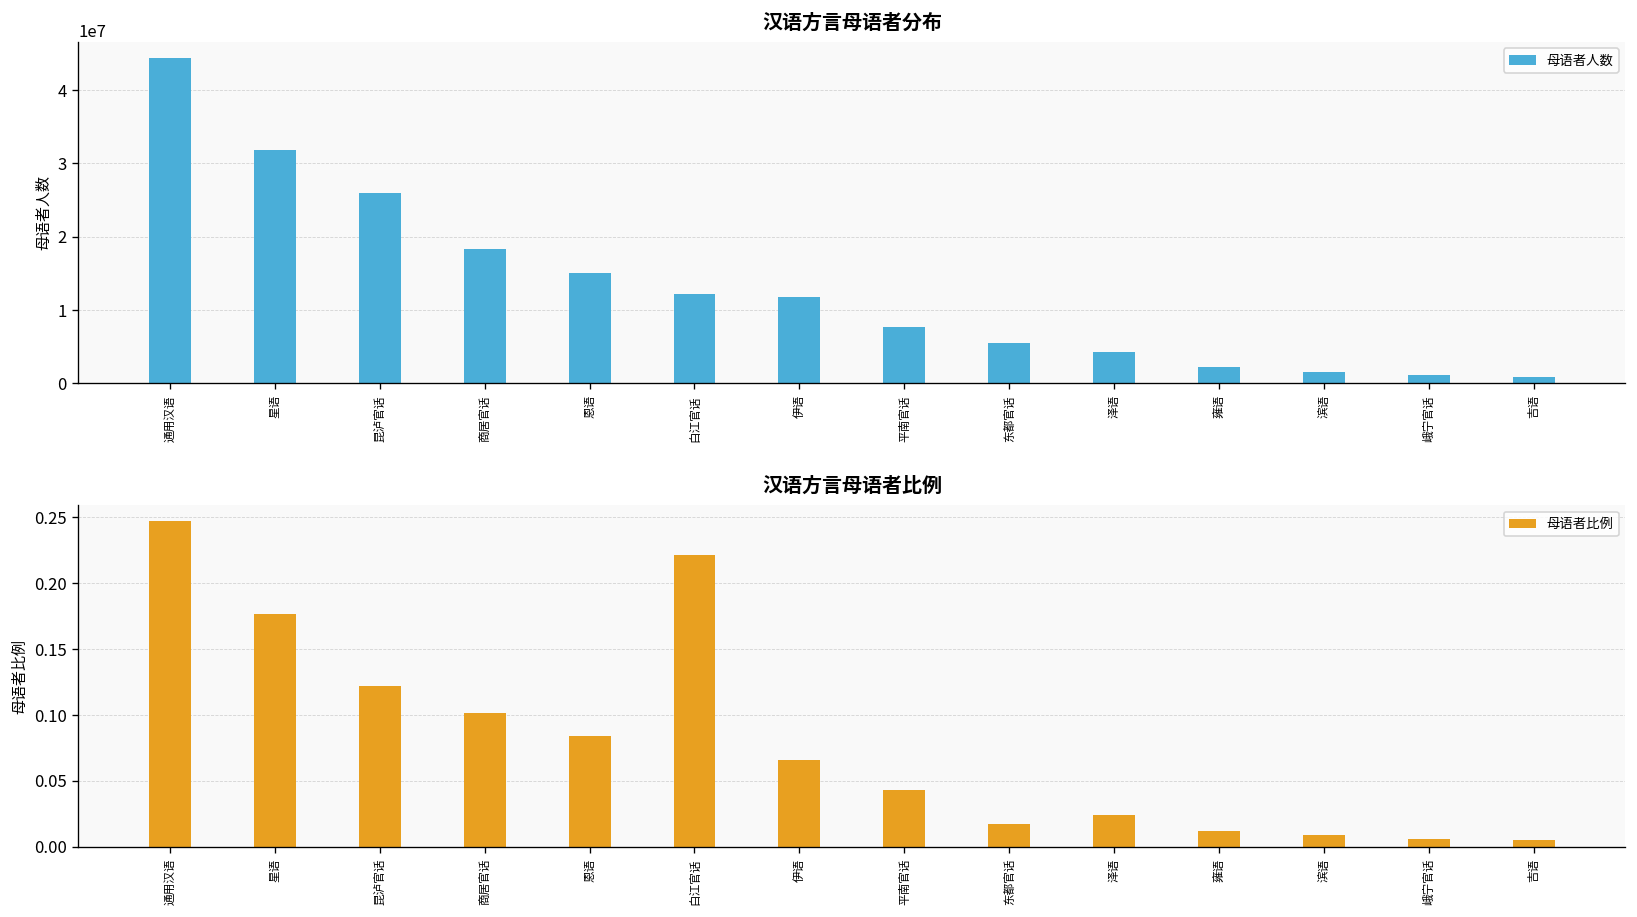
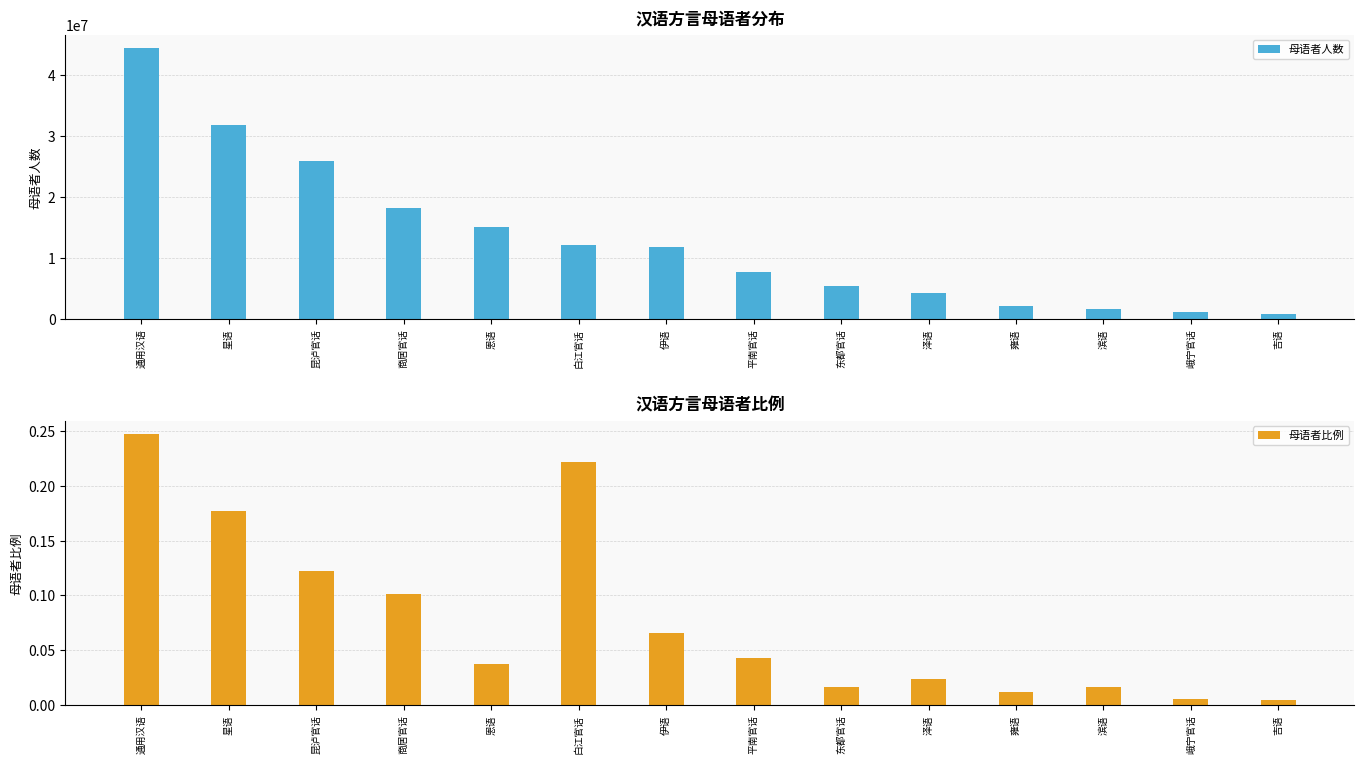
  {
    "汉语方言母语者分布": {
      "通用汉语": 44000000,
      "星语": 32000000,
      "昆泸官话": 26000000,
      "商居官话": 18000000,
      "恩语": 15000000,
      "白江官话": 12000000,
      "伊语": 12000000,
      "平南官话": 8000000,
      "东都官话": 5000000,
      "泽语": 4000000,
      "雍语": 2000000,
      "滨语": 2000000,
      "峨宁官话": 1000000,
      "吉语": 1000000
    },
    "汉语方言母语者比例": {
      "通用汉语": 0.247,
      "星语": 0.177,
      "昆泸官话": 0.122,
      "商居官话": 0.102,
-     "恩语": 0.084,
+     "恩语": 0.038,
      "白江官话": 0.222,
      "伊语": 0.065,
      "平南官话": 0.043,
      "东都官话": 0.017,
      "泽语": 0.024,
      "雍语": 0.012,
-     "滨语": 0.009,
+     "滨语": 0.017,
      "峨宁官话": 0.006,
      "吉语": 0.005
    }
  }
